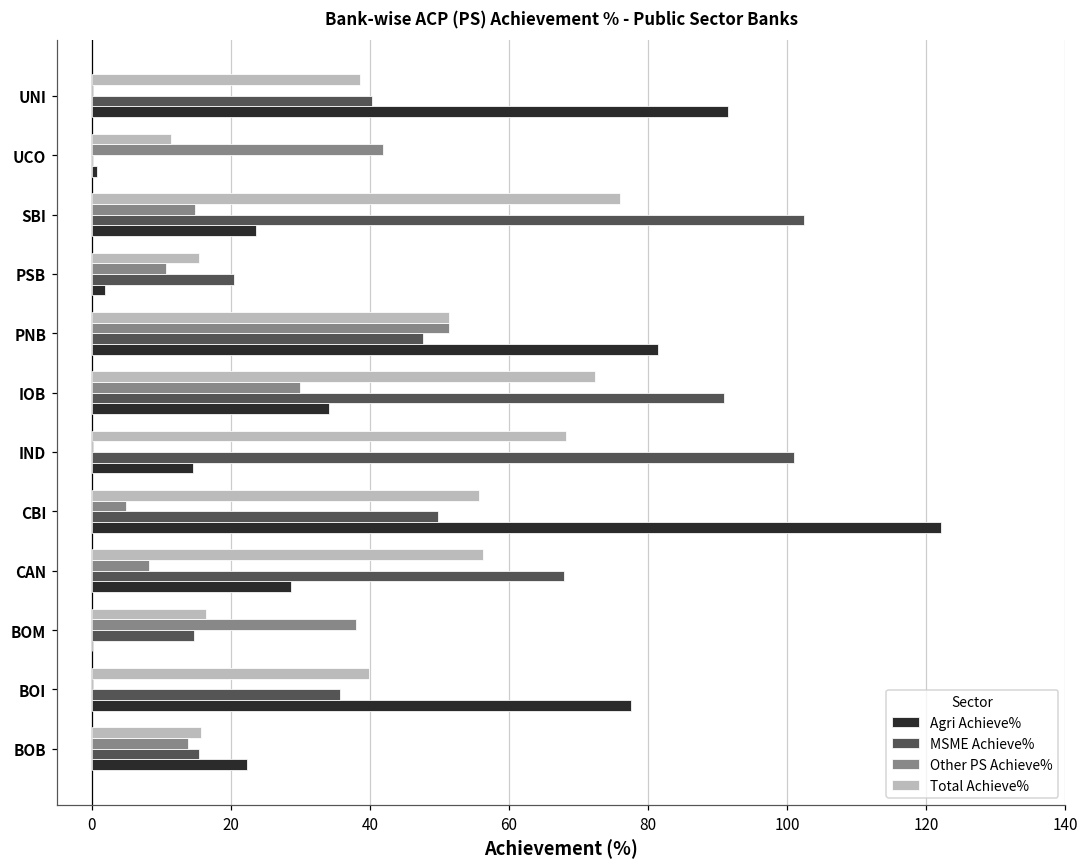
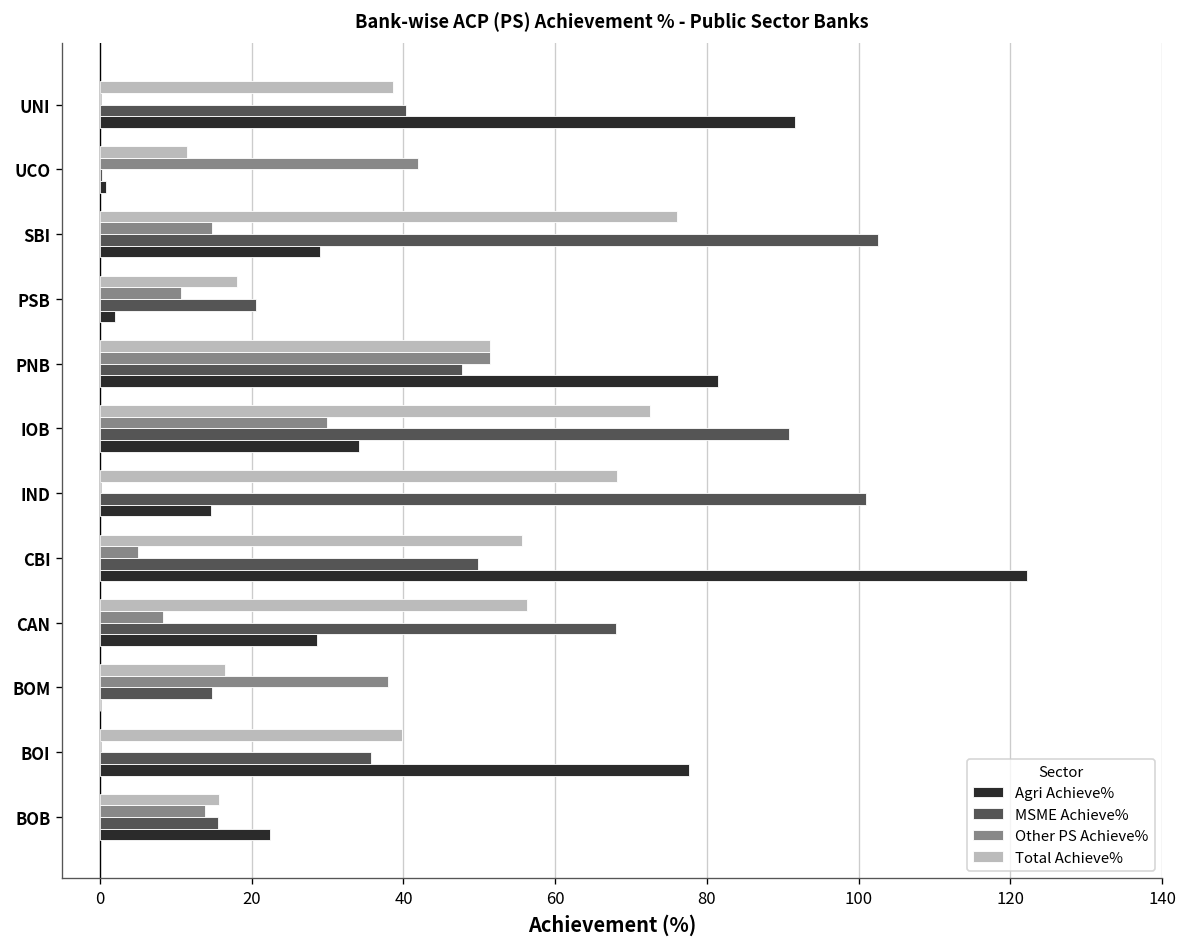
  {
    "Agri Achieve%": {
      "UNI": 92,
      "UCO": 1,
-     "SBI": 24,
+     "SBI": 29,
      "PSB": 2,
      "PNB": 81,
      "IOB": 34,
      "IND": 15,
      "CBI": 122,
      "CAN": 29,
      "BOM": 0,
      "BOI": 78,
      "BOB": 22
    },
    "MSME Achieve%": {
      "UNI": 40,
      "SBI": 102,
      "PSB": 21,
      "PNB": 48,
      "IOB": 91,
      "IND": 101,
      "CBI": 50,
      "CAN": 68,
      "BOM": 15,
      "BOI": 36,
      "BOB": 16
    },
    "Other PS Achieve%": {
      "UNI": 0,
      "UCO": 42,
      "SBI": 15,
      "PSB": 11,
      "PNB": 51,
      "IOB": 30,
      "IND": 0,
      "CBI": 5,
      "CAN": 8,
      "BOM": 38,
      "BOI": 0,
      "BOB": 14
    },
    "Total Achieve%": {
      "UNI": 39,
      "UCO": 11,
      "SBI": 76,
-     "PSB": 15,
+     "PSB": 18,
      "PNB": 51,
      "IOB": 72,
      "IND": 68,
      "CBI": 56,
      "CAN": 56,
      "BOM": 17,
      "BOI": 40,
      "BOB": 16
    }
  }
